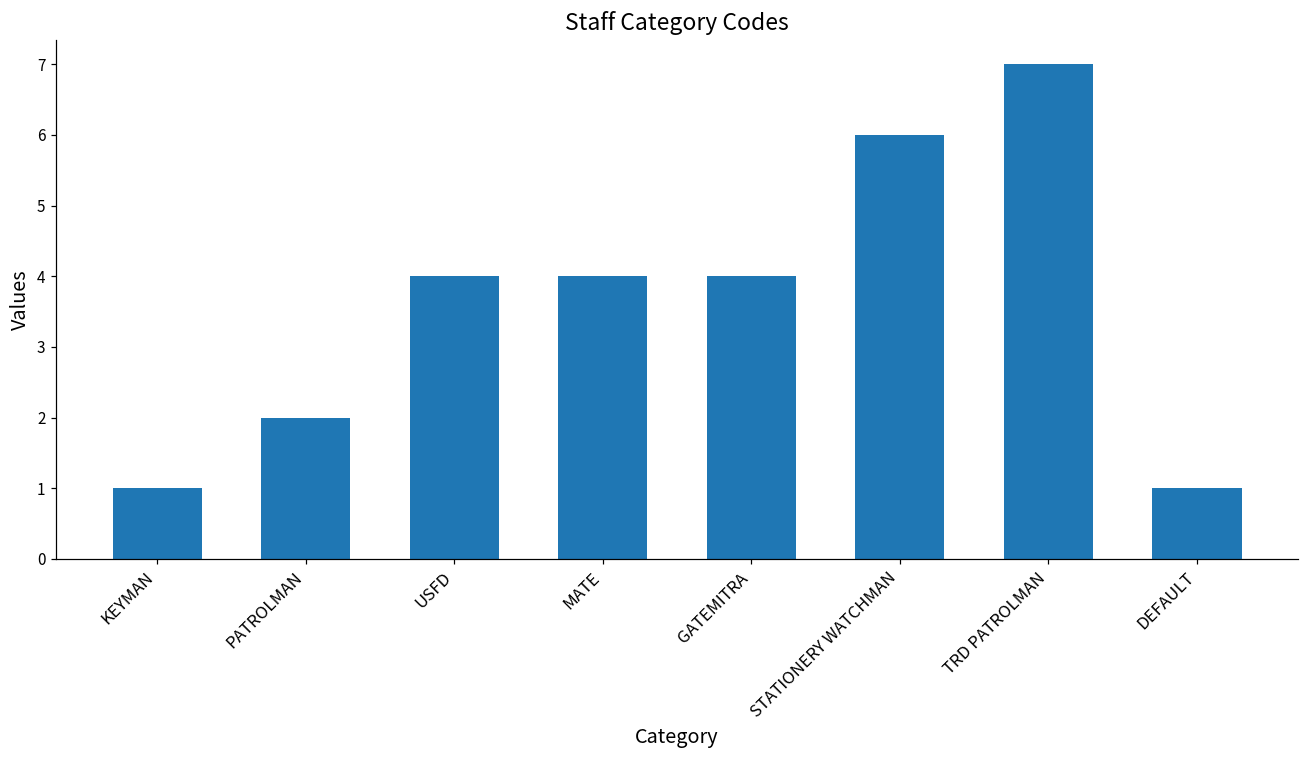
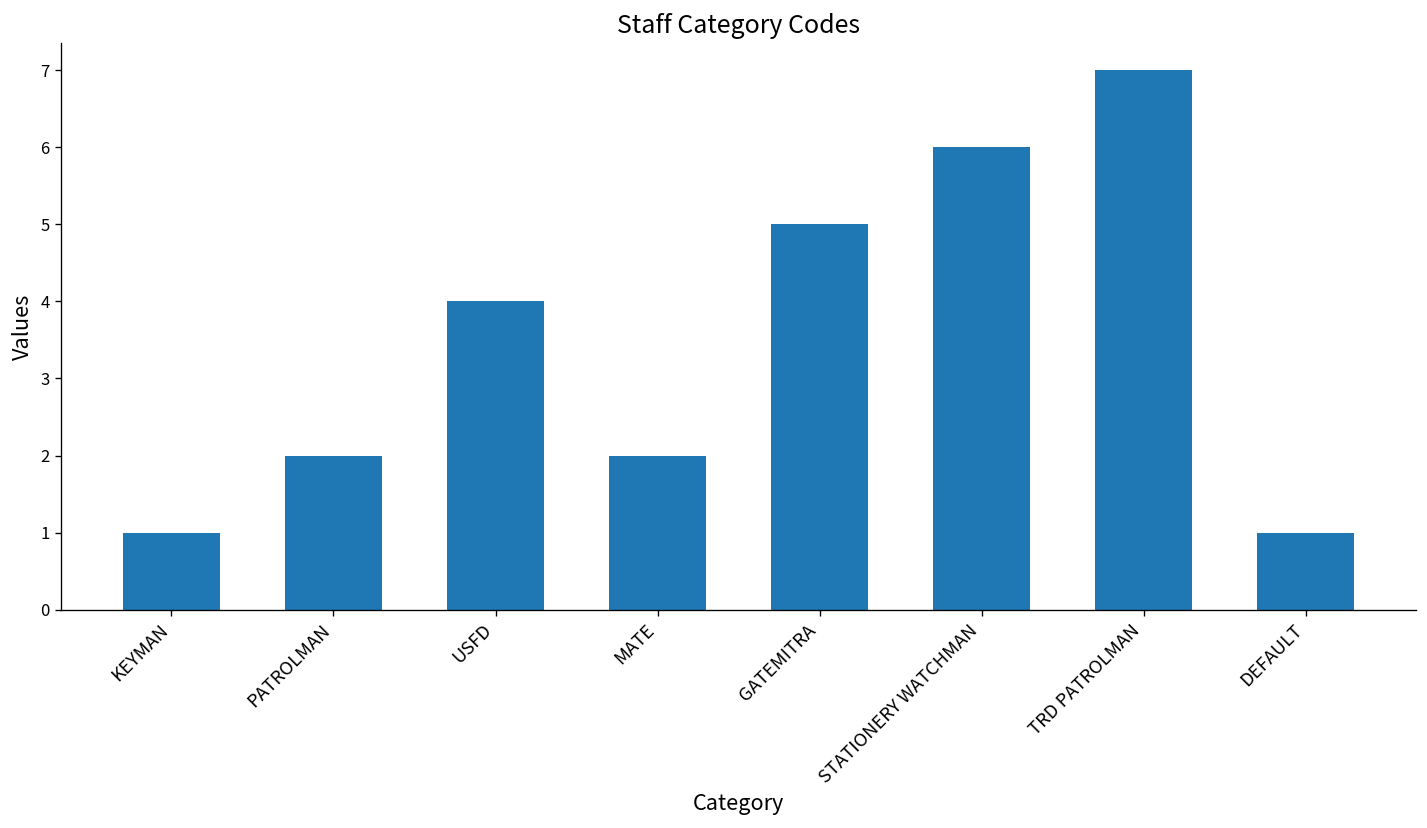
  {
    "KEYMAN": 1,
    "PATROLMAN": 2,
    "USFD": 4,
-   "MATE": 4,
-   "GATEMITRA": 4,
+   "MATE": 2,
+   "GATEMITRA": 5,
    "STATIONERY WATCHMAN": 6,
    "TRD PATROLMAN": 7,
    "DEFAULT": 1
  }
